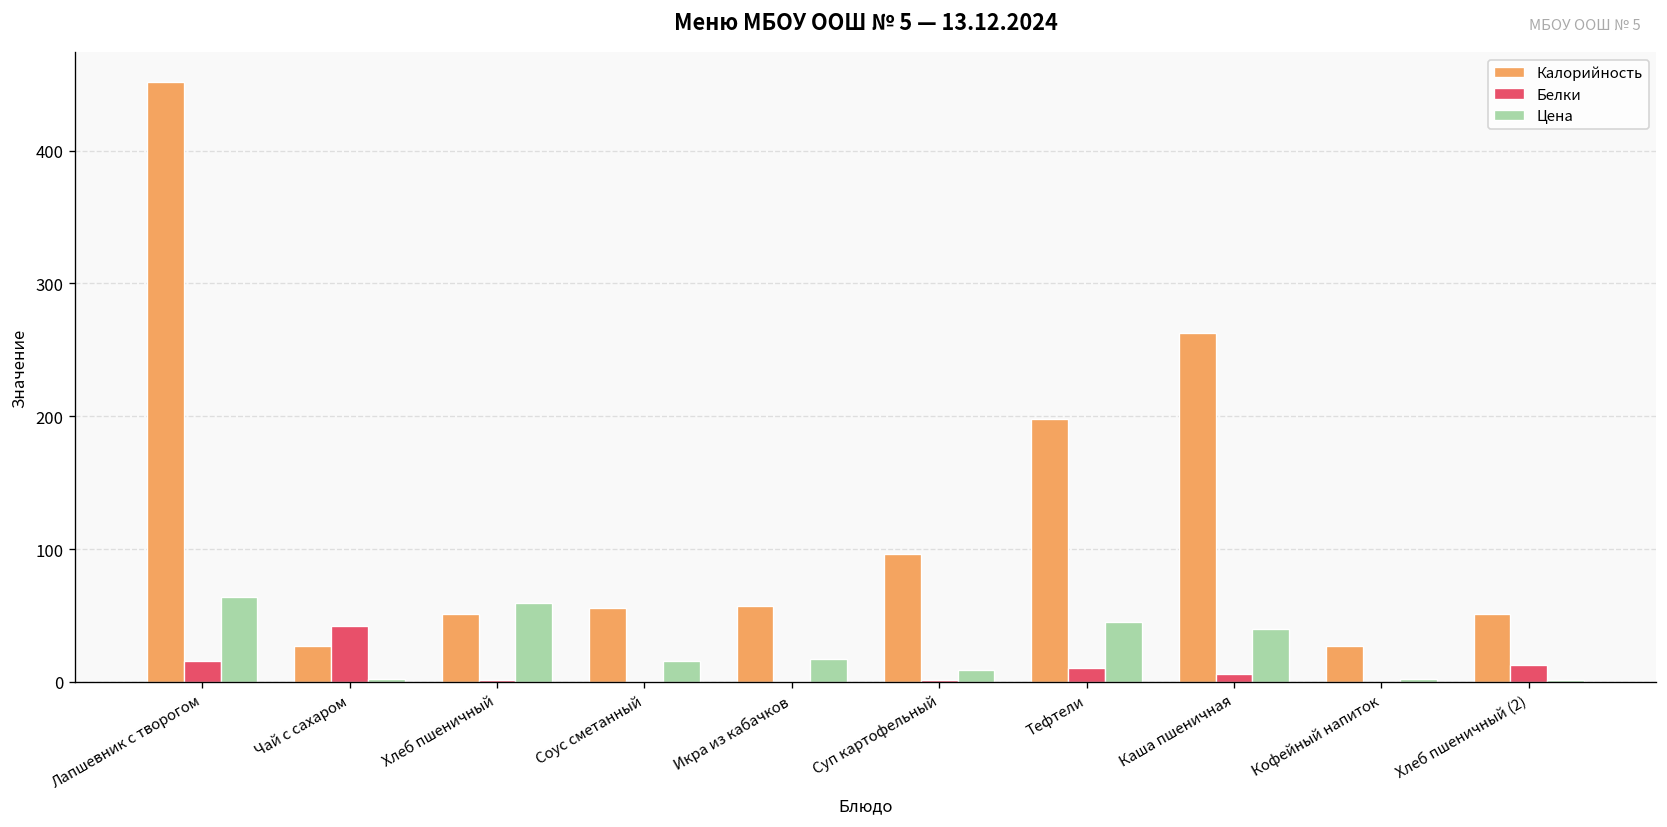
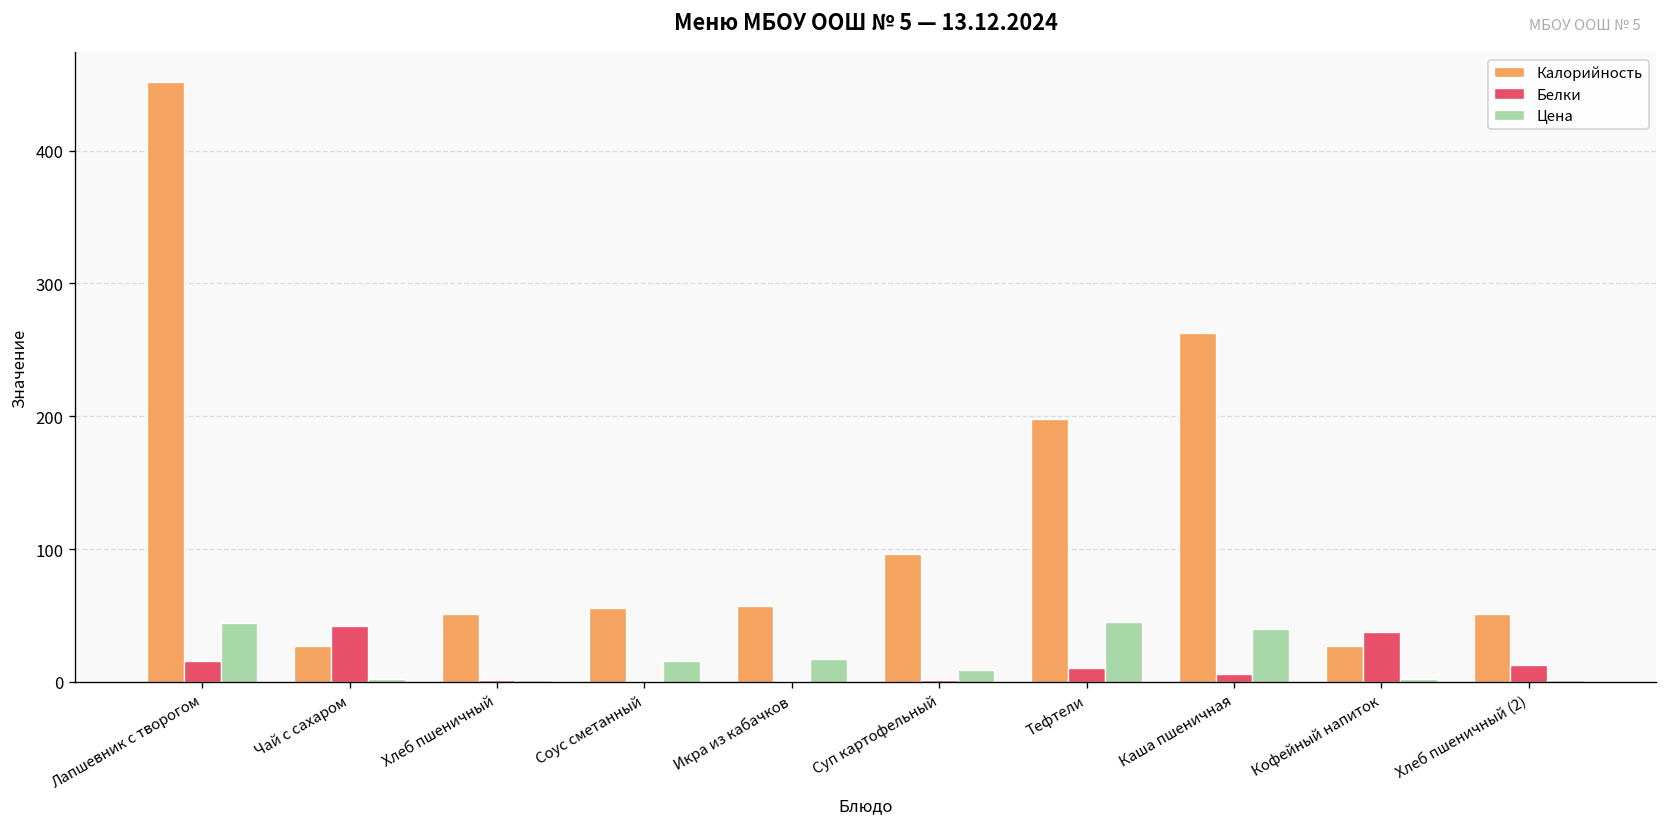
  {
    "Калорийность": {
      "Лапшевник с творогом": 451,
      "Чай с сахаром": 27,
      "Хлеб пшеничный": 51,
      "Соус сметанный": 56,
      "Икра из кабачков": 57,
      "Суп картофельный": 97,
      "Тефтели": 198,
      "Каша пшеничная": 262,
      "Кофейный напиток": 27,
      "Хлеб пшеничный (2)": 51
    },
    "Белки": {
      "Лапшевник с творогом": 16,
      "Чай с сахаром": 42,
      "Тефтели": 10,
      "Каша пшеничная": 6,
-     "Кофейный напиток": 0,
+     "Кофейный напиток": 37,
      "Хлеб пшеничный (2)": 12
    },
    "Цена": {
-     "Лапшевник с творогом": 64,
+     "Лапшевник с творогом": 44,
      "Чай с сахаром": 2,
-     "Хлеб пшеничный": 59,
+     "Хлеб пшеничный": 2,
      "Соус сметанный": 15,
      "Икра из кабачков": 17,
      "Суп картофельный": 9,
      "Тефтели": 45,
      "Каша пшеничная": 40
    }
  }
